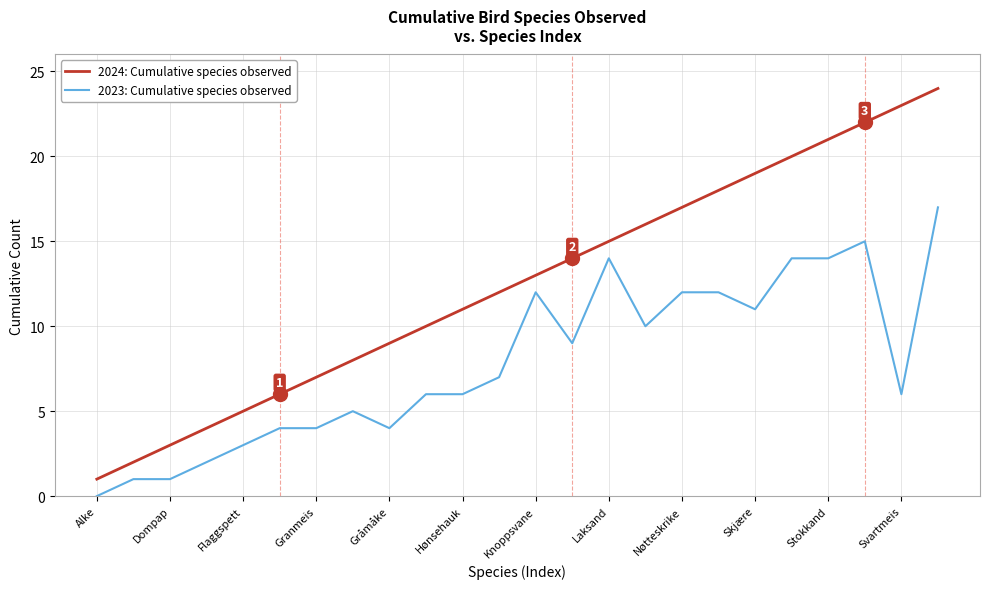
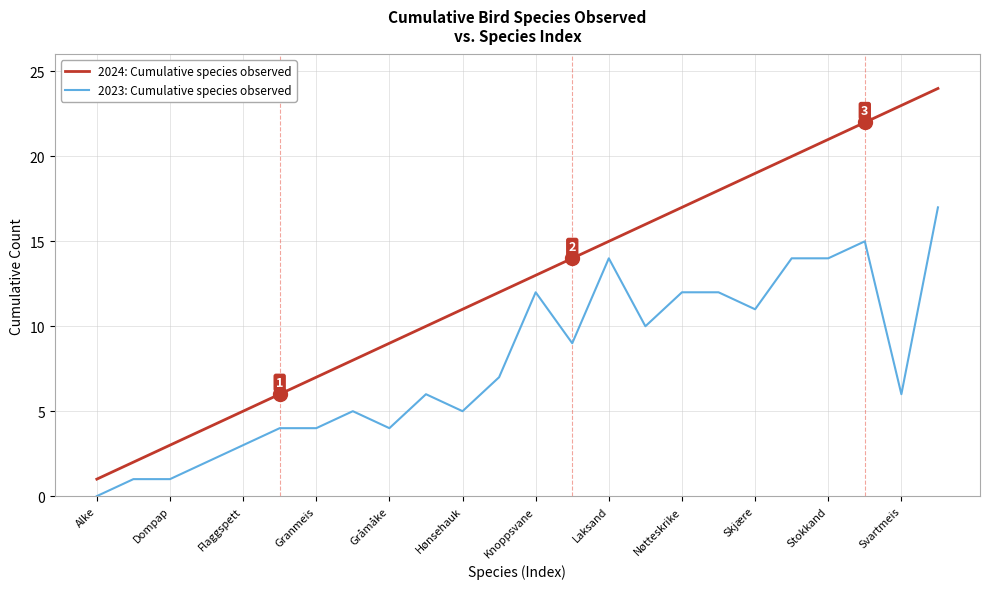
  {
    "2023: Cumulative species observed": {
      "Alke": 0,
      "Dompap": 1,
      "Flaggspett": 3,
      "Granmeis": 4,
      "Gråmåke": 4,
-     "Hønsehauk": 6,
+     "Hønsehauk": 5,
      "Knoppsvane": 12,
      "Laksand": 14,
      "Nøtteskrike": 12,
      "Skjære": 11,
      "Stokkand": 14,
      "Svartmeis": 6
    }
  }
